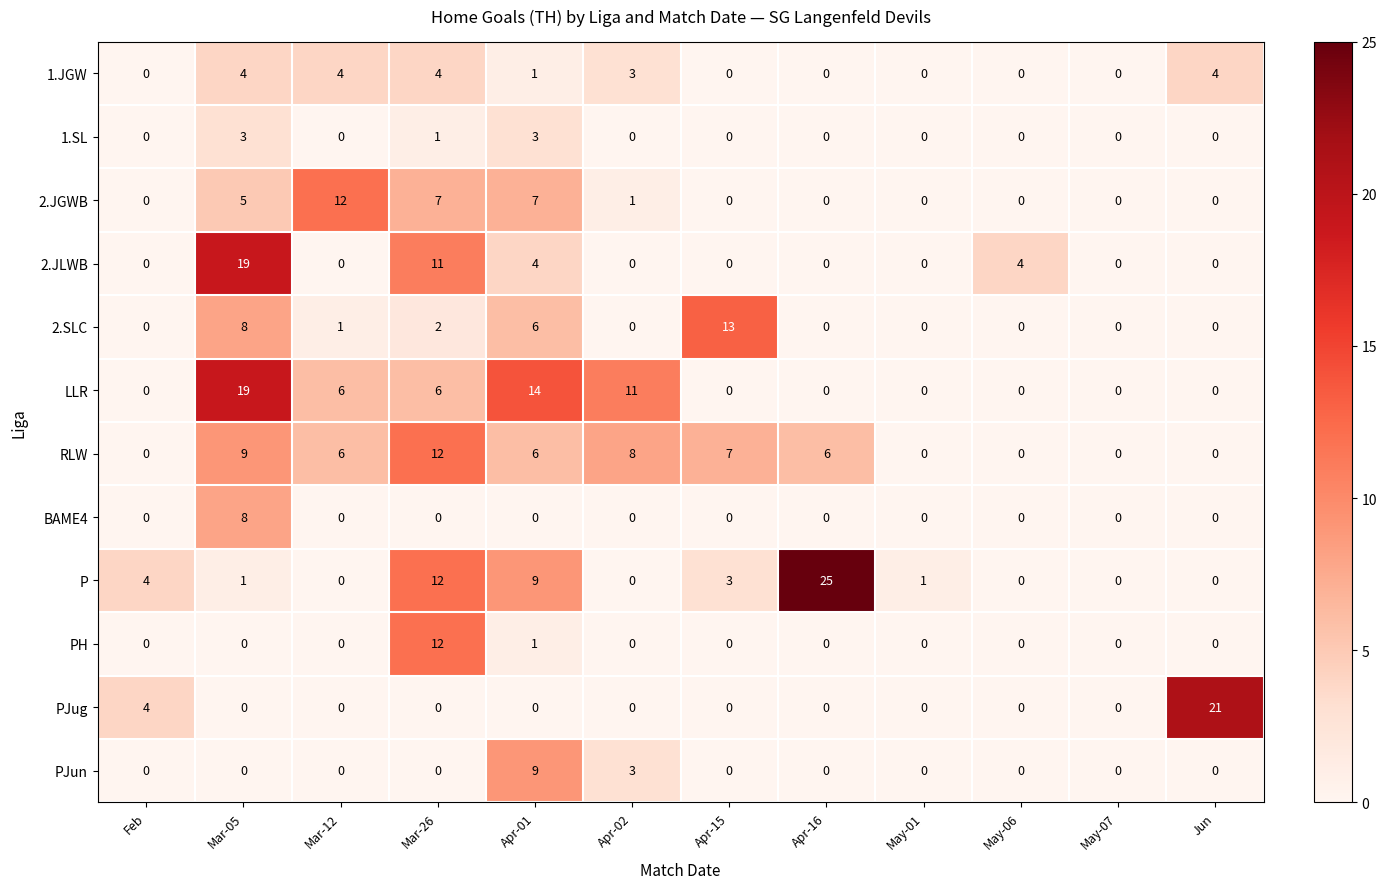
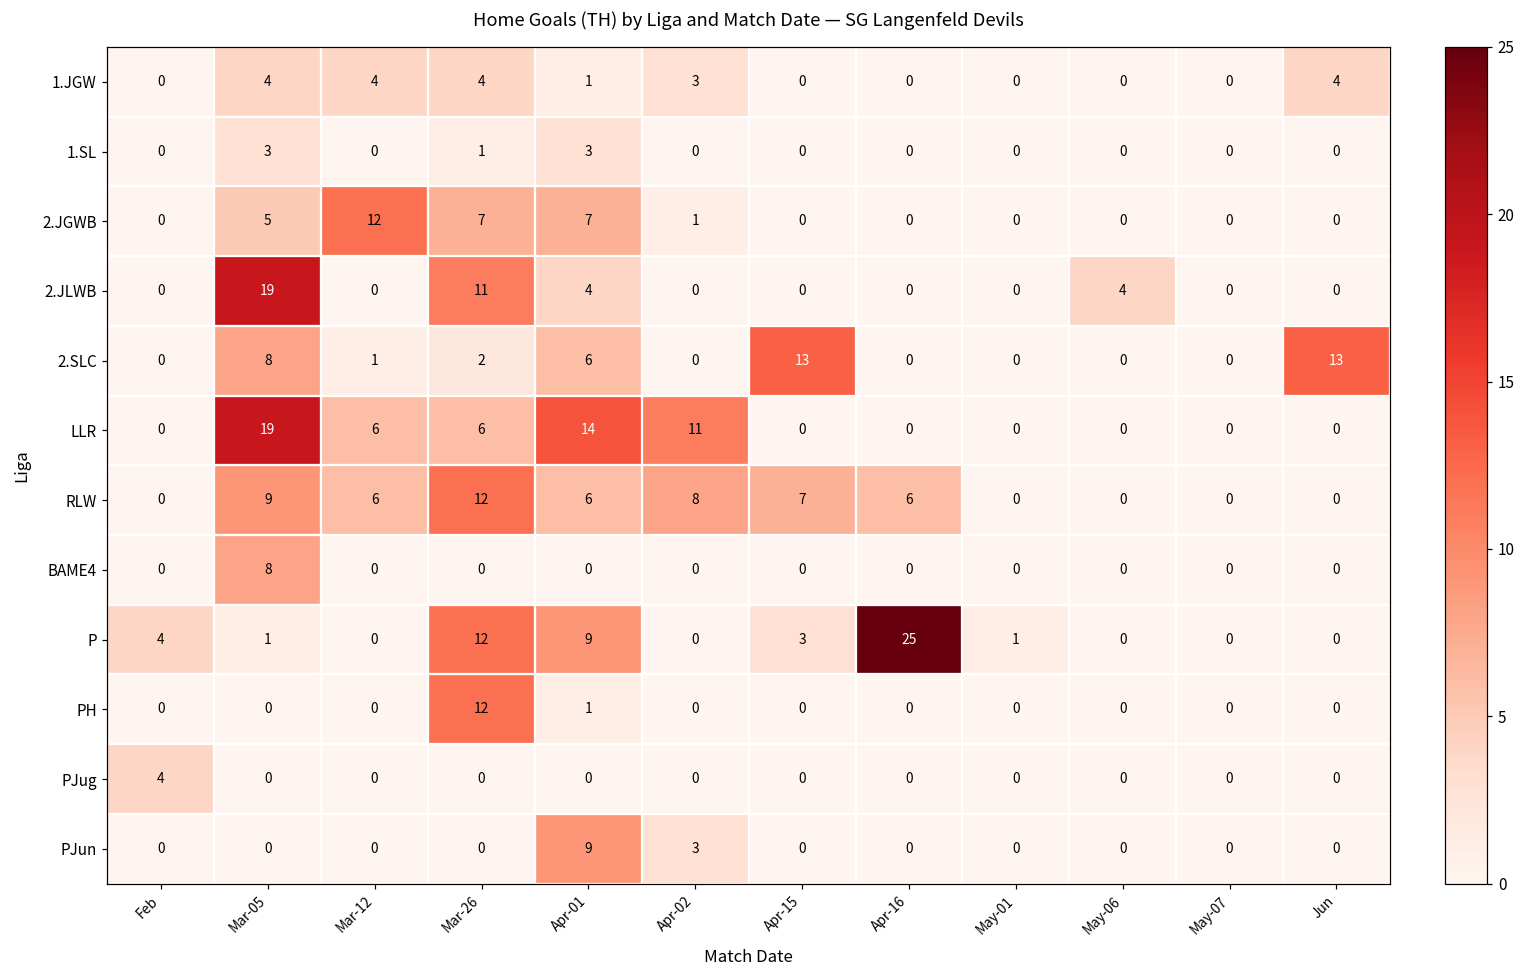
  {
    "1.JGW": {
      "Feb": 0,
      "Mar-05": 4,
      "Mar-12": 4,
      "Mar-26": 4,
      "Apr-01": 1,
      "Apr-02": 3,
      "Apr-15": 0,
      "Apr-16": 0,
      "May-01": 0,
      "May-06": 0,
      "May-07": 0,
      "Jun": 4
    },
    "1.SL": {
      "Feb": 0,
      "Mar-05": 3,
      "Mar-12": 0,
      "Mar-26": 1,
      "Apr-01": 3,
      "Apr-02": 0,
      "Apr-15": 0,
      "Apr-16": 0,
      "May-01": 0,
      "May-06": 0,
      "May-07": 0,
      "Jun": 0
    },
    "2.JGWB": {
      "Feb": 0,
      "Mar-05": 5,
      "Mar-12": 12,
      "Mar-26": 7,
      "Apr-01": 7,
      "Apr-02": 1,
      "Apr-15": 0,
      "Apr-16": 0,
      "May-01": 0,
      "May-06": 0,
      "May-07": 0,
      "Jun": 0
    },
    "2.JLWB": {
      "Feb": 0,
      "Mar-05": 19,
      "Mar-12": 0,
      "Mar-26": 11,
      "Apr-01": 4,
      "Apr-02": 0,
      "Apr-15": 0,
      "Apr-16": 0,
      "May-01": 0,
      "May-06": 4,
      "May-07": 0,
      "Jun": 0
    },
    "2.SLC": {
      "Feb": 0,
      "Mar-05": 8,
      "Mar-12": 1,
      "Mar-26": 2,
      "Apr-01": 6,
      "Apr-02": 0,
      "Apr-15": 13,
      "Apr-16": 0,
      "May-01": 0,
      "May-06": 0,
      "May-07": 0,
-     "Jun": 0
+     "Jun": 13
    },
    "LLR": {
      "Feb": 0,
      "Mar-05": 19,
      "Mar-12": 6,
      "Mar-26": 6,
      "Apr-01": 14,
      "Apr-02": 11,
      "Apr-15": 0,
      "Apr-16": 0,
      "May-01": 0,
      "May-06": 0,
      "May-07": 0,
      "Jun": 0
    },
    "RLW": {
      "Feb": 0,
      "Mar-05": 9,
      "Mar-12": 6,
      "Mar-26": 12,
      "Apr-01": 6,
      "Apr-02": 8,
      "Apr-15": 7,
      "Apr-16": 6,
      "May-01": 0,
      "May-06": 0,
      "May-07": 0,
      "Jun": 0
    },
    "BAME4": {
      "Feb": 0,
      "Mar-05": 8,
      "Mar-12": 0,
      "Mar-26": 0,
      "Apr-01": 0,
      "Apr-02": 0,
      "Apr-15": 0,
      "Apr-16": 0,
      "May-01": 0,
      "May-06": 0,
      "May-07": 0,
      "Jun": 0
    },
    "P": {
      "Feb": 4,
      "Mar-05": 1,
      "Mar-12": 0,
      "Mar-26": 12,
      "Apr-01": 9,
      "Apr-02": 0,
      "Apr-15": 3,
      "Apr-16": 25,
      "May-01": 1,
      "May-06": 0,
      "May-07": 0,
      "Jun": 0
    },
    "PH": {
      "Feb": 0,
      "Mar-05": 0,
      "Mar-12": 0,
      "Mar-26": 12,
      "Apr-01": 1,
      "Apr-02": 0,
      "Apr-15": 0,
      "Apr-16": 0,
      "May-01": 0,
      "May-06": 0,
      "May-07": 0,
      "Jun": 0
    },
    "PJug": {
      "Feb": 4,
      "Mar-05": 0,
      "Mar-12": 0,
      "Mar-26": 0,
      "Apr-01": 0,
      "Apr-02": 0,
      "Apr-15": 0,
      "Apr-16": 0,
      "May-01": 0,
      "May-06": 0,
      "May-07": 0,
-     "Jun": 21
+     "Jun": 0
    },
    "PJun": {
      "Feb": 0,
      "Mar-05": 0,
      "Mar-12": 0,
      "Mar-26": 0,
      "Apr-01": 9,
      "Apr-02": 3,
      "Apr-15": 0,
      "Apr-16": 0,
      "May-01": 0,
      "May-06": 0,
      "May-07": 0,
      "Jun": 0
    }
  }
